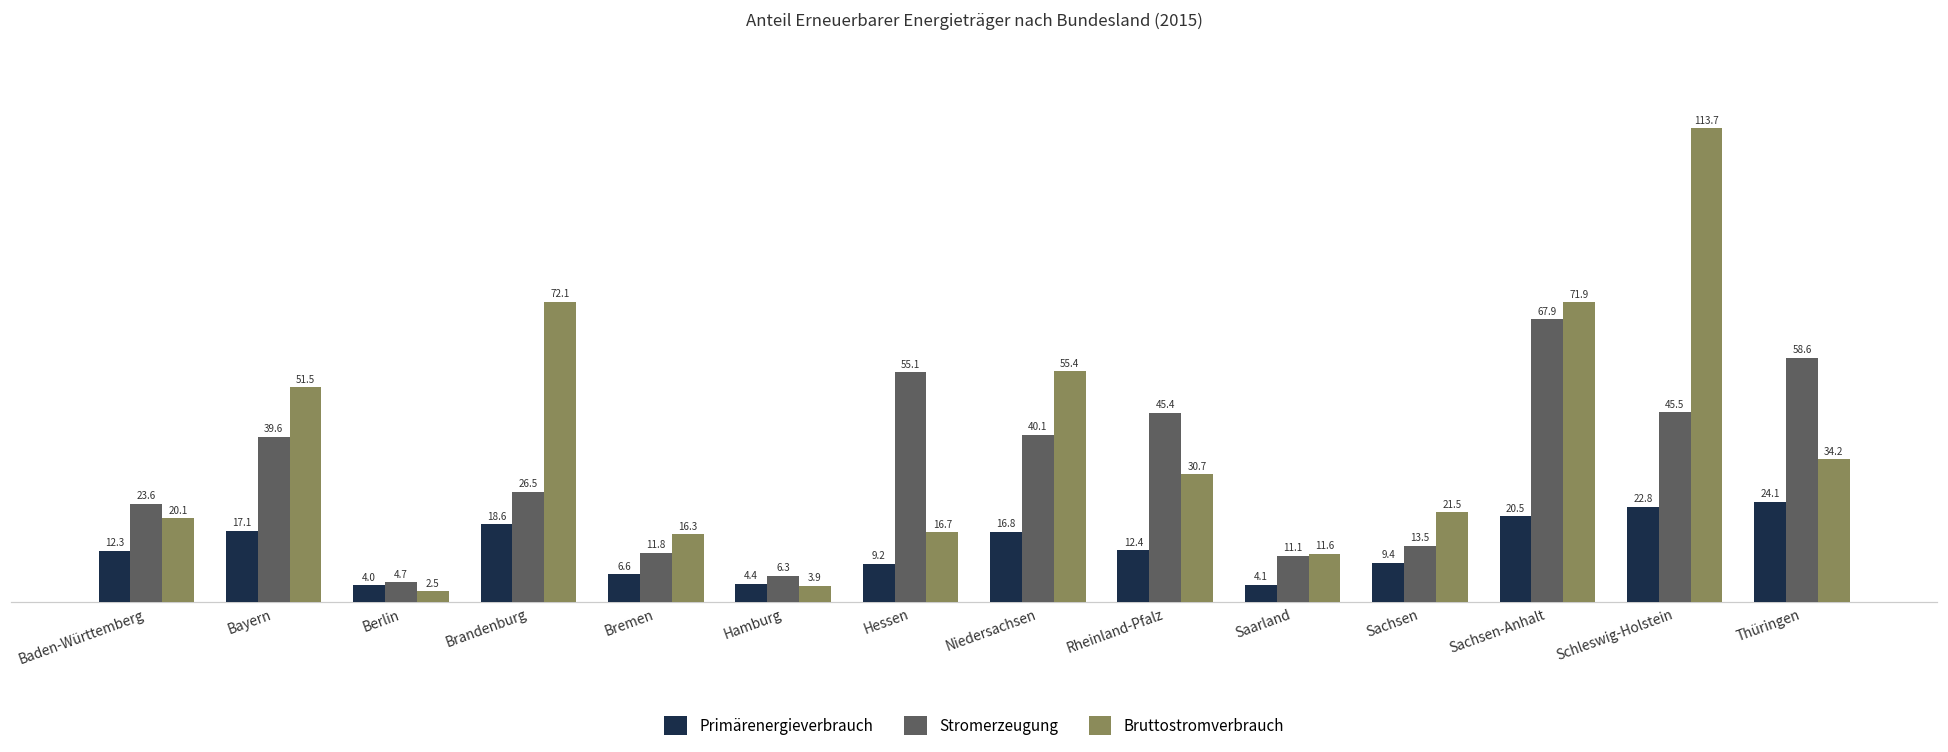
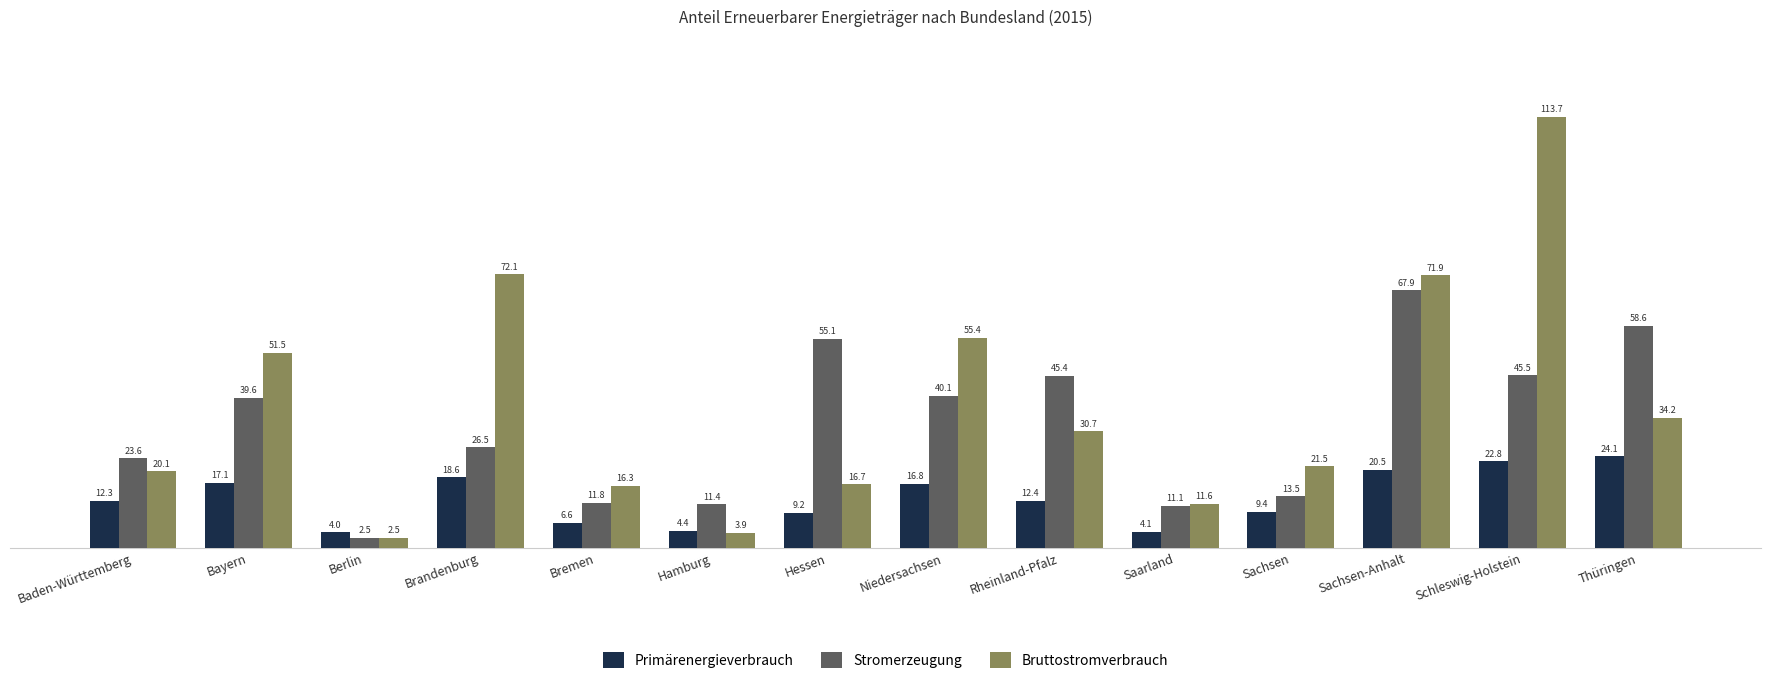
  {
    "Primärenergieverbrauch": {
      "Baden-Württemberg": 12.3,
      "Bayern": 17.1,
      "Berlin": 4.0,
      "Brandenburg": 18.6,
      "Bremen": 6.6,
      "Hamburg": 4.4,
      "Hessen": 9.2,
      "Niedersachsen": 16.8,
      "Rheinland-Pfalz": 12.4,
      "Saarland": 4.1,
      "Sachsen": 9.4,
      "Sachsen-Anhalt": 20.5,
      "Schleswig-Holstein": 22.8,
      "Thüringen": 24.1
    },
    "Stromerzeugung": {
      "Baden-Württemberg": 23.6,
      "Bayern": 39.6,
-     "Berlin": 4.7,
+     "Berlin": 2.5,
      "Brandenburg": 26.5,
      "Bremen": 11.8,
-     "Hamburg": 6.3,
+     "Hamburg": 11.4,
      "Hessen": 55.1,
      "Niedersachsen": 40.1,
      "Rheinland-Pfalz": 45.4,
      "Saarland": 11.1,
      "Sachsen": 13.5,
      "Sachsen-Anhalt": 67.9,
      "Schleswig-Holstein": 45.5,
      "Thüringen": 58.6
    },
    "Bruttostromverbrauch": {
      "Baden-Württemberg": 20.1,
      "Bayern": 51.5,
      "Berlin": 2.5,
      "Brandenburg": 72.1,
      "Bremen": 16.3,
      "Hamburg": 3.9,
      "Hessen": 16.7,
      "Niedersachsen": 55.4,
      "Rheinland-Pfalz": 30.7,
      "Saarland": 11.6,
      "Sachsen": 21.5,
      "Sachsen-Anhalt": 71.9,
      "Schleswig-Holstein": 113.7,
      "Thüringen": 34.2
    }
  }
